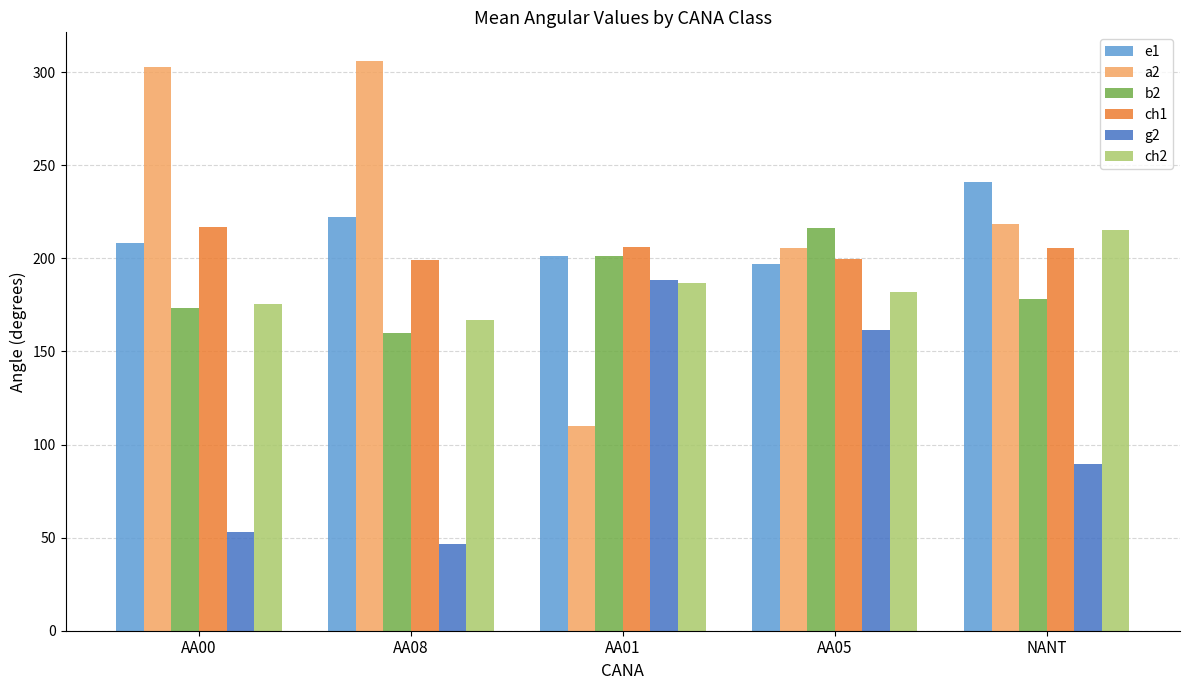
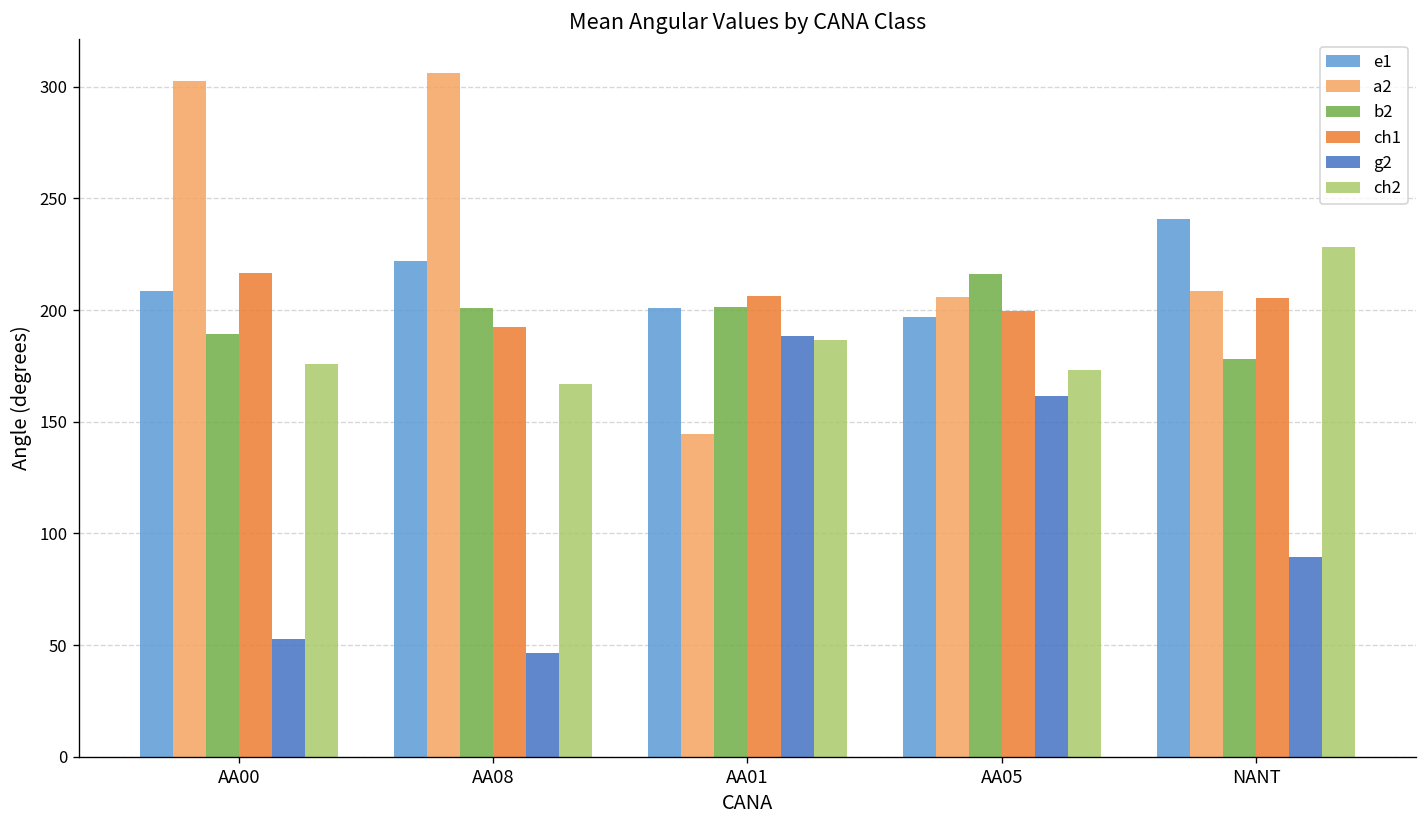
  {
    "a2": {
      "AA00": 303,
      "AA08": 306,
-     "AA01": 110,
+     "AA01": 144,
      "AA05": 206,
-     "NANT": 219
+     "NANT": 208
    },
    "b2": {
-     "AA00": 174,
-     "AA08": 160,
+     "AA00": 189,
+     "AA08": 201,
      "AA01": 201,
      "AA05": 216,
      "NANT": 178
    },
    "ch1": {
      "AA00": 217,
-     "AA08": 199,
+     "AA08": 192,
      "AA01": 206,
      "AA05": 199,
      "NANT": 206
    },
    "ch2": {
      "AA00": 176,
      "AA08": 167,
      "AA01": 187,
-     "AA05": 182,
-     "NANT": 215
+     "AA05": 173,
+     "NANT": 228
    }
  }
